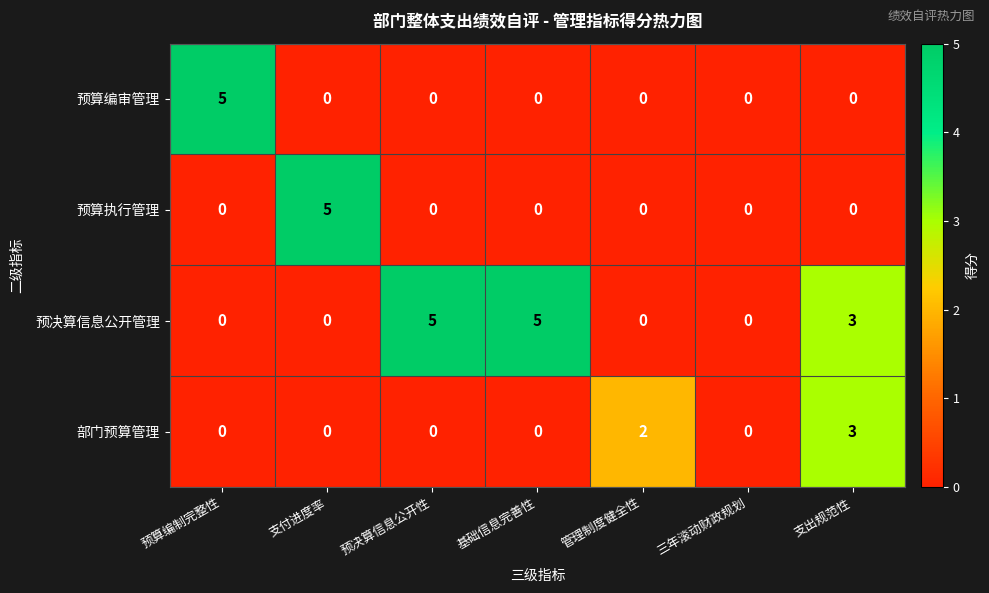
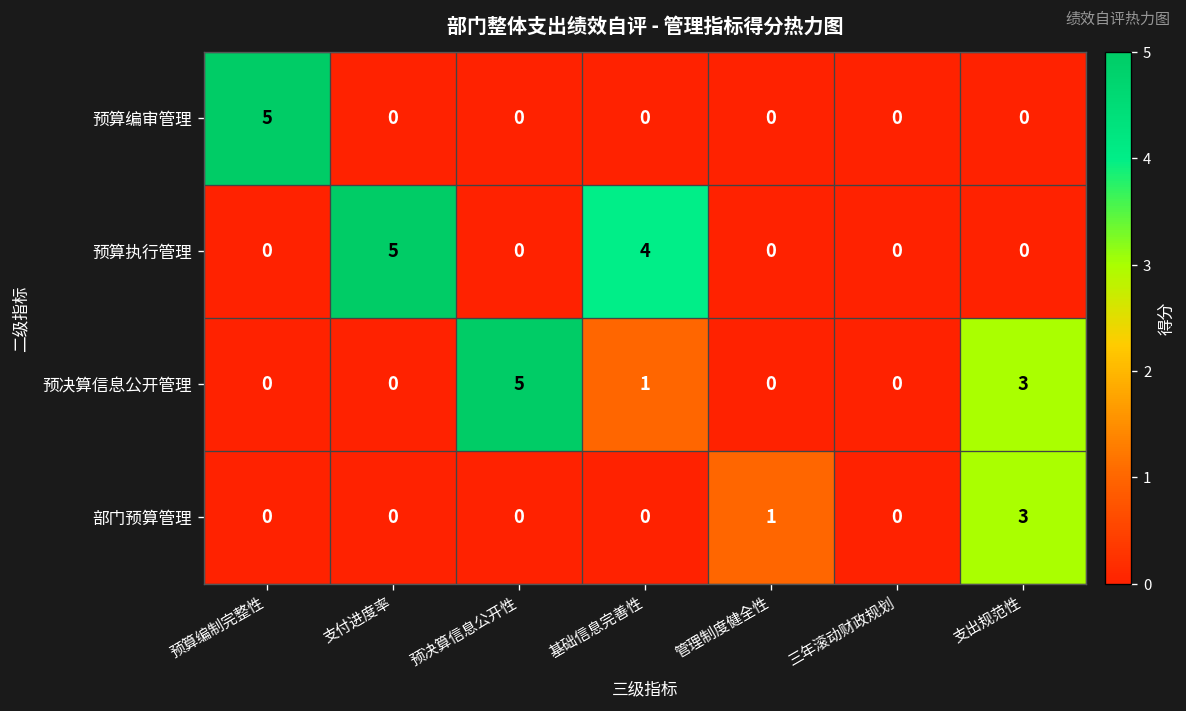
  {
    "预算编审管理": {
      "预算编制完整性": 5,
      "支付进度率": 0,
      "预决算信息公开性": 0,
      "基础信息完善性": 0,
      "管理制度健全性": 0,
      "三年滚动财政规划": 0,
      "支出规范性": 0
    },
    "预算执行管理": {
      "预算编制完整性": 0,
      "支付进度率": 5,
      "预决算信息公开性": 0,
-     "基础信息完善性": 0,
+     "基础信息完善性": 4,
      "管理制度健全性": 0,
      "三年滚动财政规划": 0,
      "支出规范性": 0
    },
    "预决算信息公开管理": {
      "预算编制完整性": 0,
      "支付进度率": 0,
      "预决算信息公开性": 5,
-     "基础信息完善性": 5,
+     "基础信息完善性": 1,
      "管理制度健全性": 0,
      "三年滚动财政规划": 0,
      "支出规范性": 3
    },
    "部门预算管理": {
      "预算编制完整性": 0,
      "支付进度率": 0,
      "预决算信息公开性": 0,
      "基础信息完善性": 0,
-     "管理制度健全性": 2,
+     "管理制度健全性": 1,
      "三年滚动财政规划": 0,
      "支出规范性": 3
    }
  }
